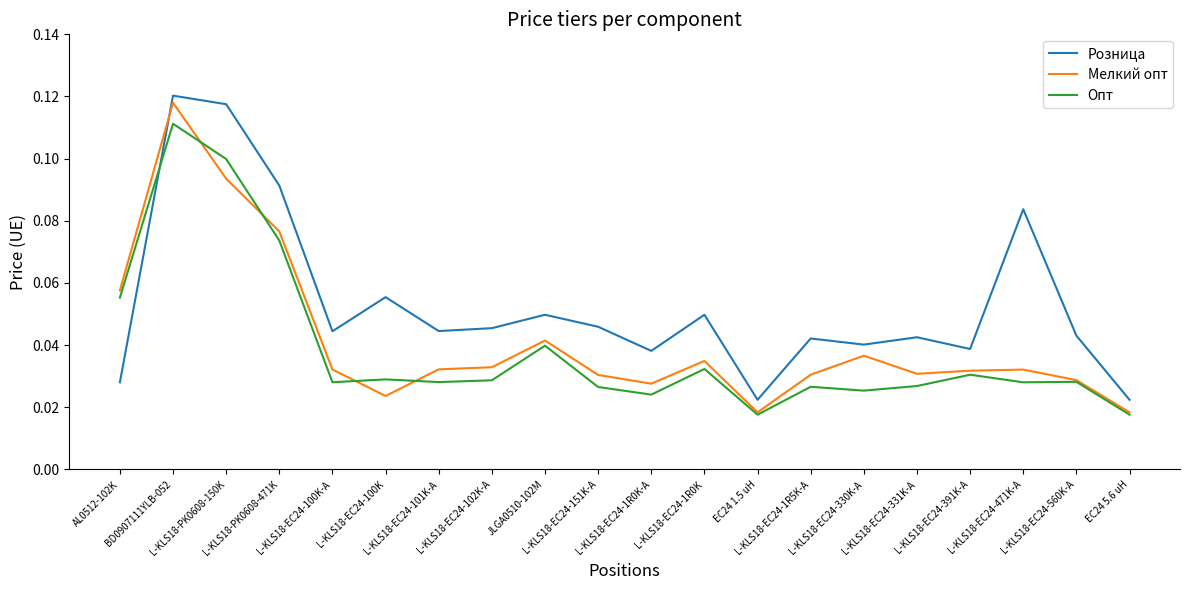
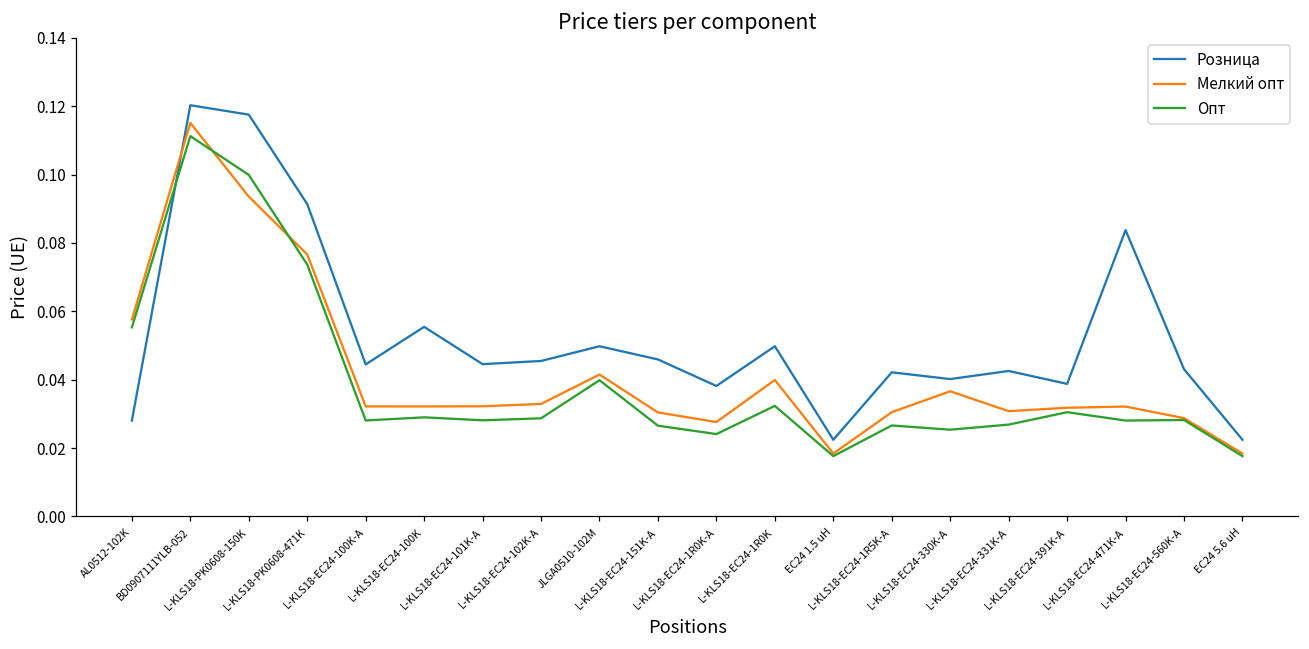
  {
    "Розница": {
      "AL0512-102K": 0.028,
      "BD0907111YLB-052": 0.120,
      "L-KLS18-PK0608-150K": 0.118,
      "L-KLS18-PK0608-471K": 0.091,
      "L-KLS18-EC24-100K-A": 0.044,
      "L-KLS18-EC24-100K": 0.055,
      "L-KLS18-EC24-101K-A": 0.045,
      "L-KLS18-EC24-102K-A": 0.045,
      "JLGA0510-102M": 0.050,
      "L-KLS18-EC24-151K-A": 0.046,
      "L-KLS18-EC24-1R0K-A": 0.038,
      "L-KLS18-EC24-1R0K": 0.050,
      "EC24 1.5 uH": 0.022,
      "L-KLS18-EC24-1R5K-A": 0.042,
      "L-KLS18-EC24-330K-A": 0.040,
      "L-KLS18-EC24-331K-A": 0.043,
      "L-KLS18-EC24-391K-A": 0.039,
      "L-KLS18-EC24-471K-A": 0.084,
      "L-KLS18-EC24-560K-A": 0.043,
      "EC24 5.6 uH": 0.022
    },
    "Мелкий опт": {
      "AL0512-102K": 0.058,
-     "BD0907111YLB-052": 0.118,
+     "BD0907111YLB-052": 0.115,
      "L-KLS18-PK0608-150K": 0.094,
      "L-KLS18-PK0608-471K": 0.077,
      "L-KLS18-EC24-100K-A": 0.032,
-     "L-KLS18-EC24-100K": 0.024,
+     "L-KLS18-EC24-100K": 0.032,
      "L-KLS18-EC24-101K-A": 0.032,
      "L-KLS18-EC24-102K-A": 0.033,
      "JLGA0510-102M": 0.042,
      "L-KLS18-EC24-151K-A": 0.030,
      "L-KLS18-EC24-1R0K-A": 0.028,
-     "L-KLS18-EC24-1R0K": 0.035,
+     "L-KLS18-EC24-1R0K": 0.040,
      "L-KLS18-EC24-1R5K-A": 0.031,
      "L-KLS18-EC24-330K-A": 0.037,
      "L-KLS18-EC24-331K-A": 0.031,
      "L-KLS18-EC24-391K-A": 0.032,
      "L-KLS18-EC24-471K-A": 0.032
    },
    "Опт": {
      "AL0512-102K": 0.055,
      "BD0907111YLB-052": 0.111,
      "L-KLS18-PK0608-150K": 0.100,
      "L-KLS18-PK0608-471K": 0.074,
      "L-KLS18-EC24-100K-A": 0.028,
      "L-KLS18-EC24-100K": 0.029,
      "L-KLS18-EC24-101K-A": 0.028,
      "L-KLS18-EC24-102K-A": 0.029,
      "JLGA0510-102M": 0.040,
      "L-KLS18-EC24-151K-A": 0.027,
      "L-KLS18-EC24-1R0K-A": 0.024,
      "L-KLS18-EC24-1R0K": 0.032,
      "L-KLS18-EC24-1R5K-A": 0.027,
      "L-KLS18-EC24-330K-A": 0.025,
      "L-KLS18-EC24-331K-A": 0.027,
      "L-KLS18-EC24-391K-A": 0.030,
      "L-KLS18-EC24-471K-A": 0.028
    }
  }
